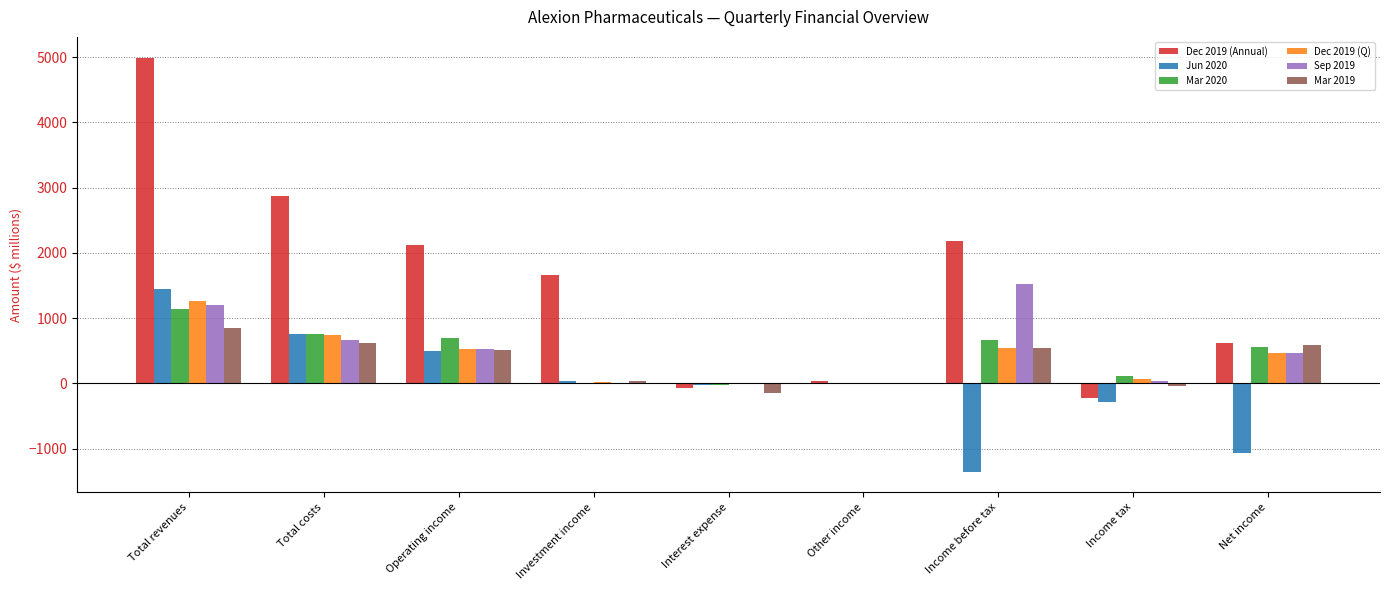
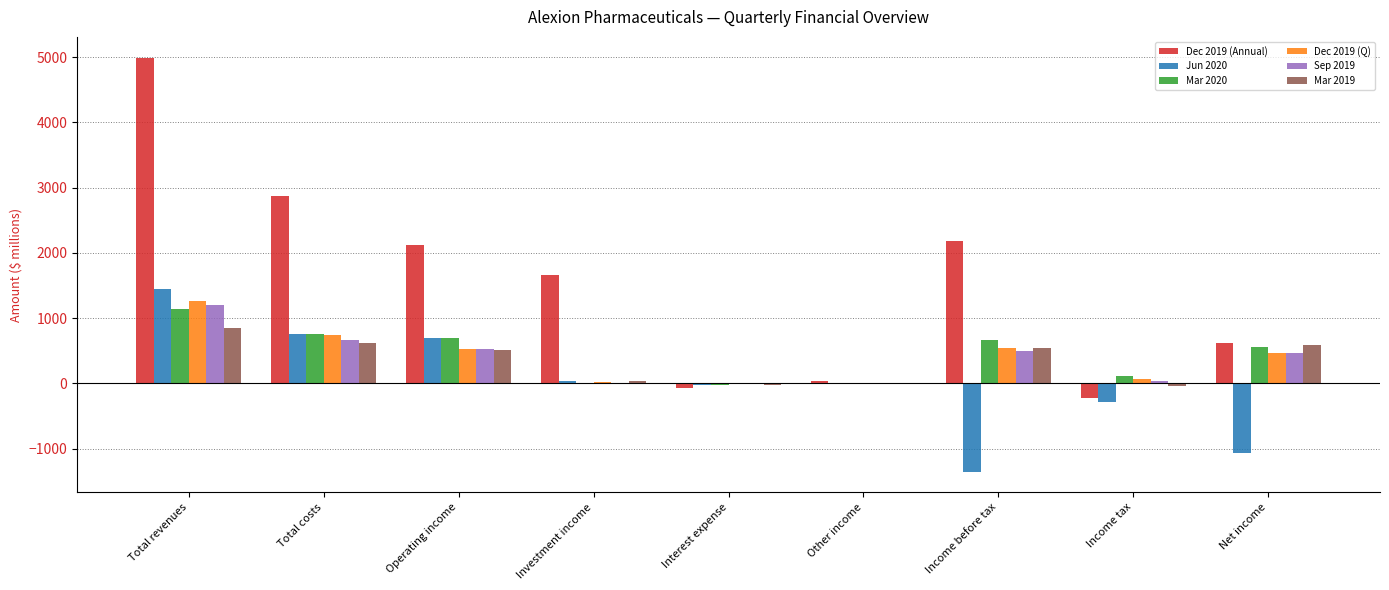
  {
    "Dec 2019 (Annual)": {
      "Total revenues": 5000,
      "Total costs": 2900,
      "Operating income": 2100,
      "Investment income": 1700,
      "Interest expense": -100,
      "Income before tax": 2200,
      "Income tax": -200,
      "Net income": 600
    },
    "Jun 2020": {
      "Total revenues": 1400,
      "Total costs": 700,
-     "Operating income": 500,
+     "Operating income": 700,
      "Investment income": 0,
      "Income before tax": -1400,
      "Income tax": -300,
      "Net income": -1100
    },
    "Mar 2020": {
      "Total revenues": 1100,
      "Total costs": 700,
      "Operating income": 700,
      "Income before tax": 700,
      "Income tax": 100,
      "Net income": 600
    },
    "Dec 2019 (Q)": {
      "Total revenues": 1300,
      "Total costs": 700,
      "Operating income": 500,
      "Income before tax": 500,
      "Income tax": 100,
      "Net income": 500
    },
    "Sep 2019": {
      "Total revenues": 1200,
      "Total costs": 700,
      "Operating income": 500,
-     "Income before tax": 1500,
+     "Income before tax": 500,
      "Income tax": 0,
      "Net income": 500
    },
    "Mar 2019": {
      "Total revenues": 800,
      "Total costs": 600,
      "Operating income": 500,
      "Investment income": 0,
-     "Interest expense": -100,
+     "Interest expense": 0,
      "Income before tax": 500,
      "Income tax": 0,
      "Net income": 600
    }
  }
